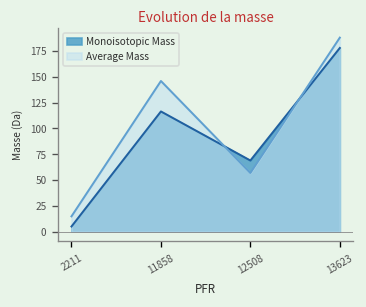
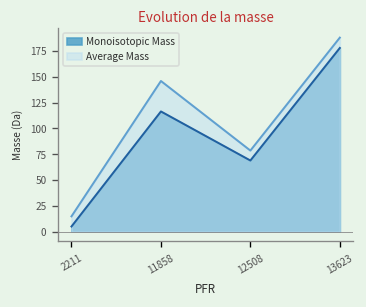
  {
    "Monoisotopic Mass": {
      "2211": 10,
      "11858": 120,
      "12508": 70,
      "13623": 180
    },
    "Average Mass": {
      "2211": 10,
      "11858": 150,
-     "12508": 60,
+     "12508": 80,
      "13623": 190
    }
  }
